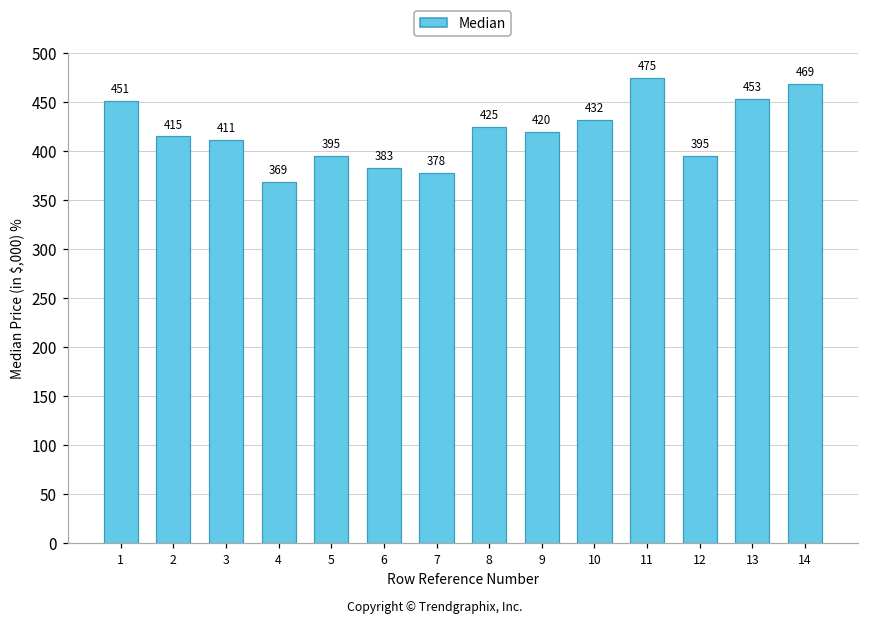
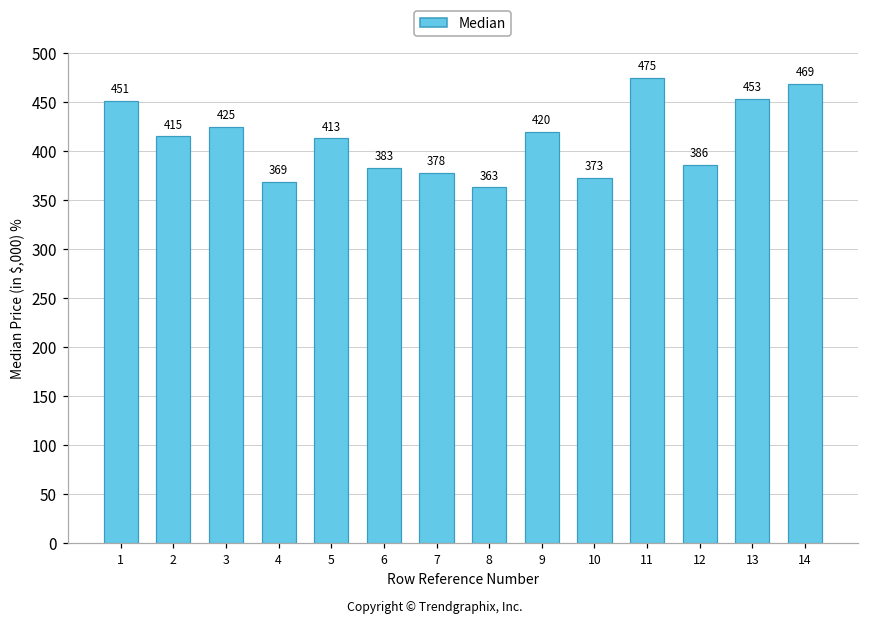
  {
    "1": 451,
    "2": 415,
-   "3": 411,
+   "3": 425,
    "4": 369,
-   "5": 395,
+   "5": 413,
    "6": 383,
    "7": 378,
-   "8": 425,
+   "8": 363,
    "9": 420,
-   "10": 432,
+   "10": 373,
    "11": 475,
-   "12": 395,
+   "12": 386,
    "13": 453,
    "14": 469
  }
